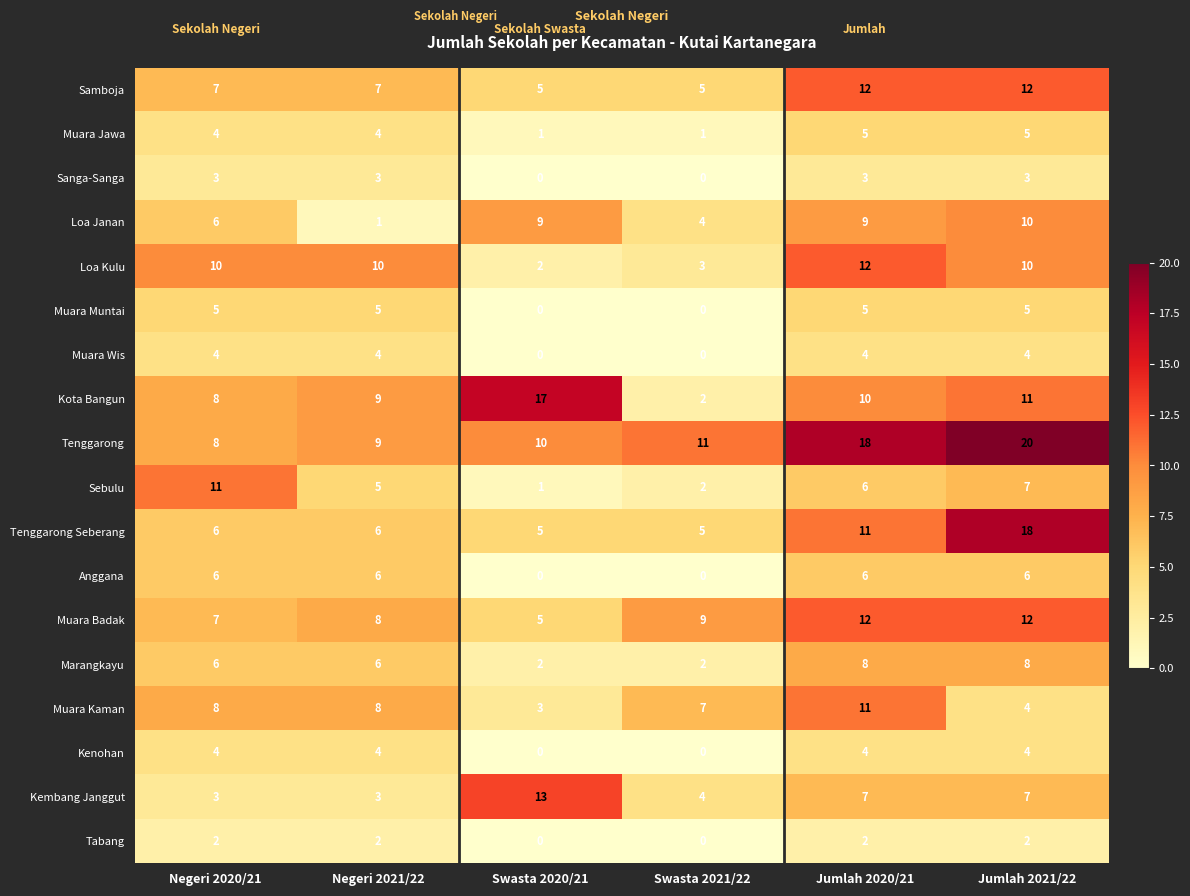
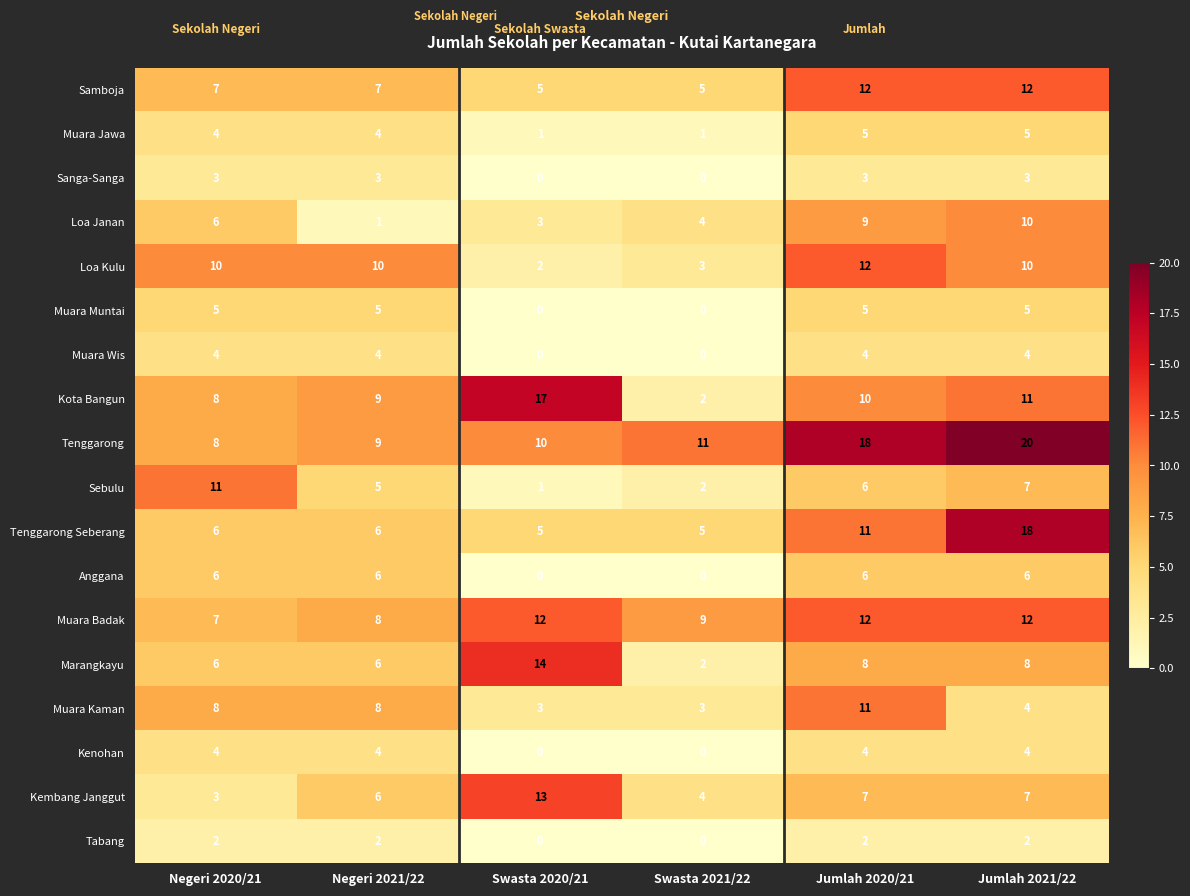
  {
    "Samboja": {
      "Negeri 2020/21": 7,
      "Negeri 2021/22": 7,
      "Swasta 2020/21": 5,
      "Swasta 2021/22": 5,
      "Jumlah 2020/21": 12,
      "Jumlah 2021/22": 12
    },
    "Muara Jawa": {
      "Negeri 2020/21": 4,
      "Negeri 2021/22": 4,
      "Swasta 2020/21": 1,
      "Swasta 2021/22": 1,
      "Jumlah 2020/21": 5,
      "Jumlah 2021/22": 5
    },
    "Sanga-Sanga": {
      "Negeri 2020/21": 3,
      "Negeri 2021/22": 3,
      "Swasta 2020/21": 0,
      "Swasta 2021/22": 0,
      "Jumlah 2020/21": 3,
      "Jumlah 2021/22": 3
    },
    "Loa Janan": {
      "Negeri 2020/21": 6,
      "Negeri 2021/22": 1,
-     "Swasta 2020/21": 9,
+     "Swasta 2020/21": 3,
      "Swasta 2021/22": 4,
      "Jumlah 2020/21": 9,
      "Jumlah 2021/22": 10
    },
    "Loa Kulu": {
      "Negeri 2020/21": 10,
      "Negeri 2021/22": 10,
      "Swasta 2020/21": 2,
      "Swasta 2021/22": 3,
      "Jumlah 2020/21": 12,
      "Jumlah 2021/22": 10
    },
    "Muara Muntai": {
      "Negeri 2020/21": 5,
      "Negeri 2021/22": 5,
      "Swasta 2020/21": 0,
      "Swasta 2021/22": 0,
      "Jumlah 2020/21": 5,
      "Jumlah 2021/22": 5
    },
    "Muara Wis": {
      "Negeri 2020/21": 4,
      "Negeri 2021/22": 4,
      "Swasta 2020/21": 0,
      "Swasta 2021/22": 0,
      "Jumlah 2020/21": 4,
      "Jumlah 2021/22": 4
    },
    "Kota Bangun": {
      "Negeri 2020/21": 8,
      "Negeri 2021/22": 9,
      "Swasta 2020/21": 17,
      "Swasta 2021/22": 2,
      "Jumlah 2020/21": 10,
      "Jumlah 2021/22": 11
    },
    "Tenggarong": {
      "Negeri 2020/21": 8,
      "Negeri 2021/22": 9,
      "Swasta 2020/21": 10,
      "Swasta 2021/22": 11,
      "Jumlah 2020/21": 18,
      "Jumlah 2021/22": 20
    },
    "Sebulu": {
      "Negeri 2020/21": 11,
      "Negeri 2021/22": 5,
      "Swasta 2020/21": 1,
      "Swasta 2021/22": 2,
      "Jumlah 2020/21": 6,
      "Jumlah 2021/22": 7
    },
    "Tenggarong Seberang": {
      "Negeri 2020/21": 6,
      "Negeri 2021/22": 6,
      "Swasta 2020/21": 5,
      "Swasta 2021/22": 5,
      "Jumlah 2020/21": 11,
      "Jumlah 2021/22": 18
    },
    "Anggana": {
      "Negeri 2020/21": 6,
      "Negeri 2021/22": 6,
      "Swasta 2020/21": 0,
      "Swasta 2021/22": 0,
      "Jumlah 2020/21": 6,
      "Jumlah 2021/22": 6
    },
    "Muara Badak": {
      "Negeri 2020/21": 7,
      "Negeri 2021/22": 8,
-     "Swasta 2020/21": 5,
+     "Swasta 2020/21": 12,
      "Swasta 2021/22": 9,
      "Jumlah 2020/21": 12,
      "Jumlah 2021/22": 12
    },
    "Marangkayu": {
      "Negeri 2020/21": 6,
      "Negeri 2021/22": 6,
-     "Swasta 2020/21": 2,
+     "Swasta 2020/21": 14,
      "Swasta 2021/22": 2,
      "Jumlah 2020/21": 8,
      "Jumlah 2021/22": 8
    },
    "Muara Kaman": {
      "Negeri 2020/21": 8,
      "Negeri 2021/22": 8,
      "Swasta 2020/21": 3,
-     "Swasta 2021/22": 7,
+     "Swasta 2021/22": 3,
      "Jumlah 2020/21": 11,
      "Jumlah 2021/22": 4
    },
    "Kenohan": {
      "Negeri 2020/21": 4,
      "Negeri 2021/22": 4,
      "Swasta 2020/21": 0,
      "Swasta 2021/22": 0,
      "Jumlah 2020/21": 4,
      "Jumlah 2021/22": 4
    },
    "Kembang Janggut": {
      "Negeri 2020/21": 3,
-     "Negeri 2021/22": 3,
+     "Negeri 2021/22": 6,
      "Swasta 2020/21": 13,
      "Swasta 2021/22": 4,
      "Jumlah 2020/21": 7,
      "Jumlah 2021/22": 7
    },
    "Tabang": {
      "Negeri 2020/21": 2,
      "Negeri 2021/22": 2,
      "Swasta 2020/21": 0,
      "Swasta 2021/22": 0,
      "Jumlah 2020/21": 2,
      "Jumlah 2021/22": 2
    }
  }
